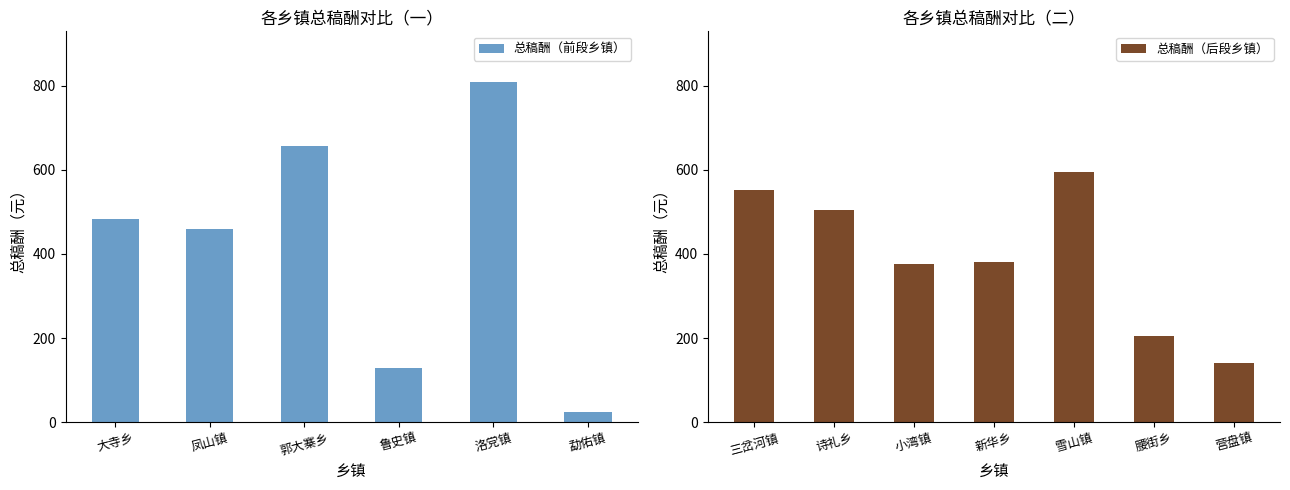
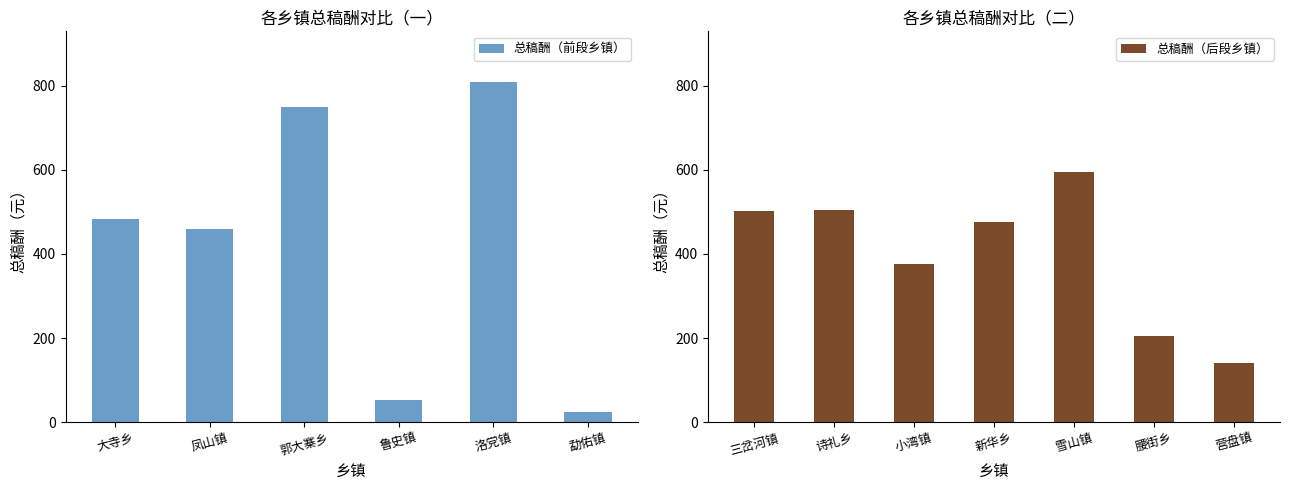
  {
    "各乡镇总稿酬对比（一）": {
      "大寺乡": 480,
      "凤山镇": 460,
-     "郭大寨乡": 660,
-     "鲁史镇": 130,
+     "郭大寨乡": 750,
+     "鲁史镇": 50,
      "洛党镇": 810,
      "勐佑镇": 30
    },
    "各乡镇总稿酬对比（二）": {
-     "三岔河镇": 550,
+     "三岔河镇": 500,
      "诗礼乡": 510,
      "小湾镇": 380,
-     "新华乡": 380,
+     "新华乡": 480,
      "雪山镇": 600,
      "腰街乡": 200,
      "营盘镇": 140
    }
  }
